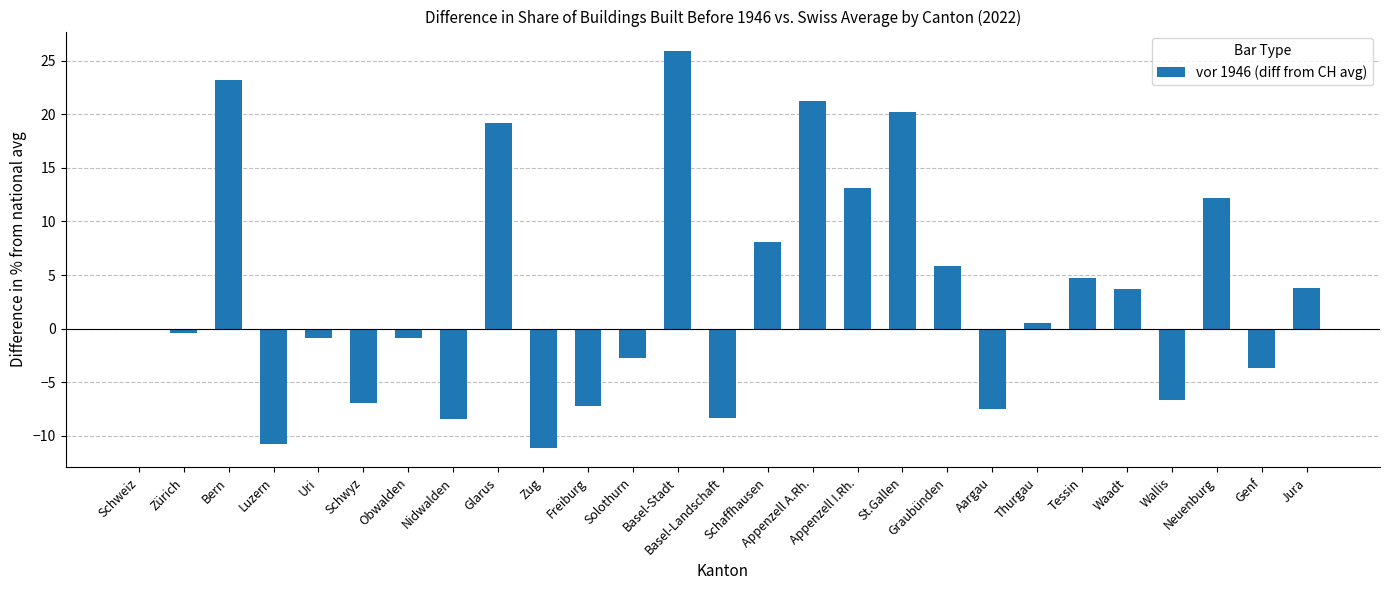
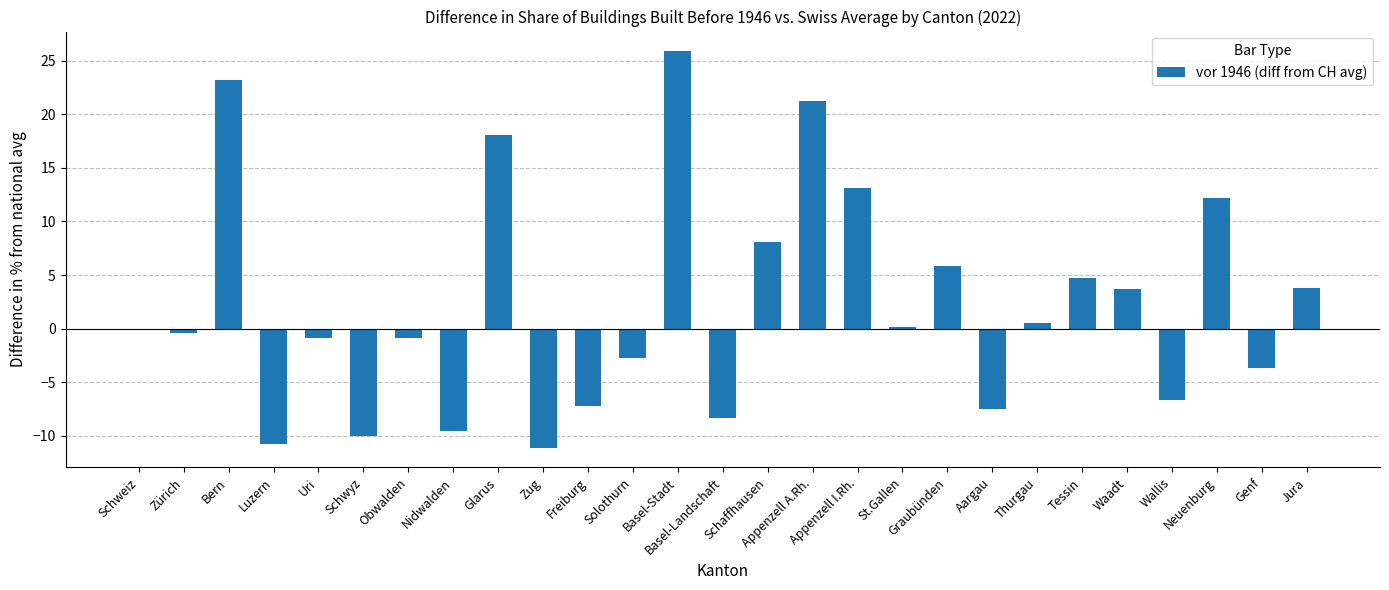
  {
    "Schweiz": 0.0,
    "Zürich": -0.4,
    "Bern": 23.2,
    "Luzern": -10.7,
    "Uri": -0.9,
-   "Schwyz": -7.0,
+   "Schwyz": -10.1,
    "Obwalden": -0.9,
-   "Nidwalden": -8.4,
-   "Glarus": 19.2,
+   "Nidwalden": -9.5,
+   "Glarus": 18.0,
    "Zug": -11.1,
    "Freiburg": -7.2,
    "Solothurn": -2.7,
    "Basel-Stadt": 25.9,
    "Basel-Landschaft": -8.3,
    "Schaffhausen": 8.1,
    "Appenzell A.Rh.": 21.2,
    "Appenzell I.Rh.": 13.1,
-   "St.Gallen": 20.2,
+   "St.Gallen": 0.1,
    "Graubünden": 5.8,
    "Aargau": -7.5,
    "Thurgau": 0.5,
    "Tessin": 4.7,
    "Waadt": 3.7,
    "Wallis": -6.7,
    "Neuenburg": 12.2,
    "Genf": -3.7,
    "Jura": 3.8
  }
